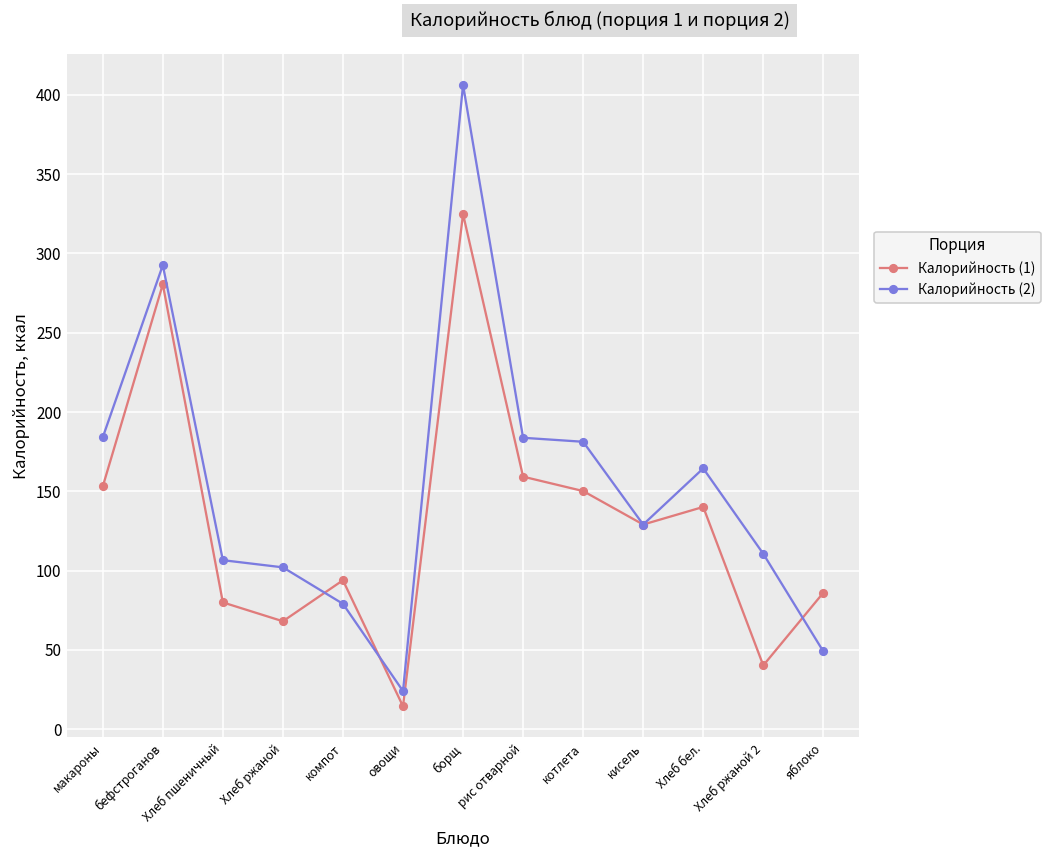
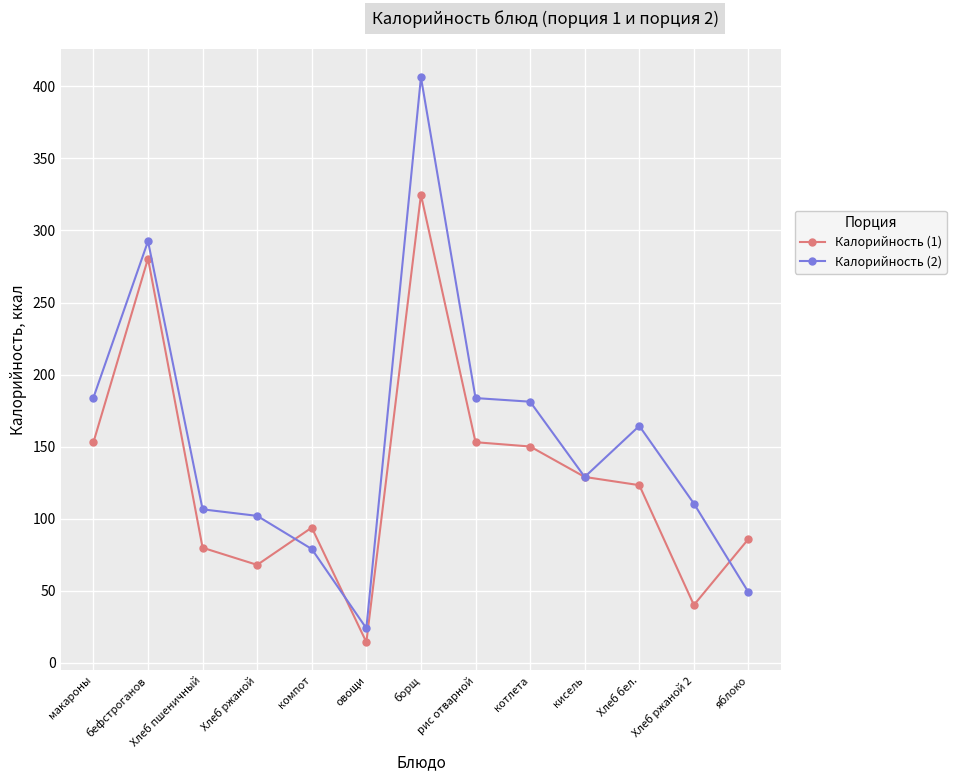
  {
    "Калорийность (1)": {
      "макароны": 153,
      "бефстроганов": 281,
      "Хлеб пшеничный": 80,
      "Хлеб ржаной": 68,
      "компот": 94,
      "овощи": 14,
      "борщ": 325,
-     "рис отварной": 159,
+     "рис отварной": 153,
      "котлета": 150,
-     "Хлеб бел.": 140,
+     "Хлеб бел.": 123,
      "Хлеб ржаной 2": 40,
      "яблоко": 86
    },
    "Калорийность (2)": {
      "макароны": 184,
      "бефстроганов": 293,
      "Хлеб пшеничный": 107,
      "Хлеб ржаной": 102,
      "компот": 79,
      "овощи": 24,
      "борщ": 406,
      "рис отварной": 184,
      "котлета": 181,
      "Хлеб бел.": 164,
      "Хлеб ржаной 2": 111,
      "яблоко": 49
    }
  }
